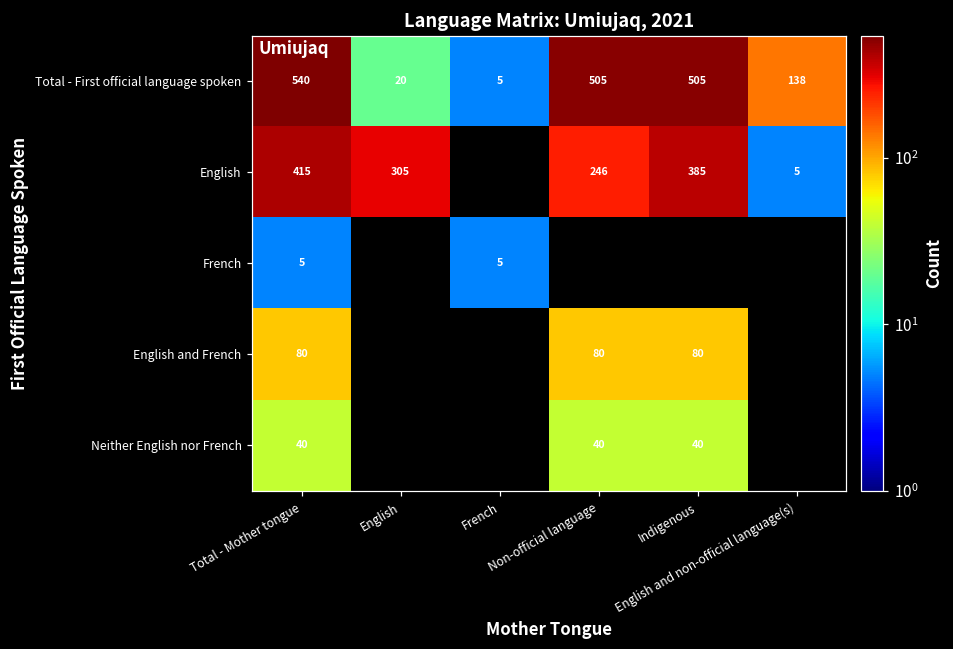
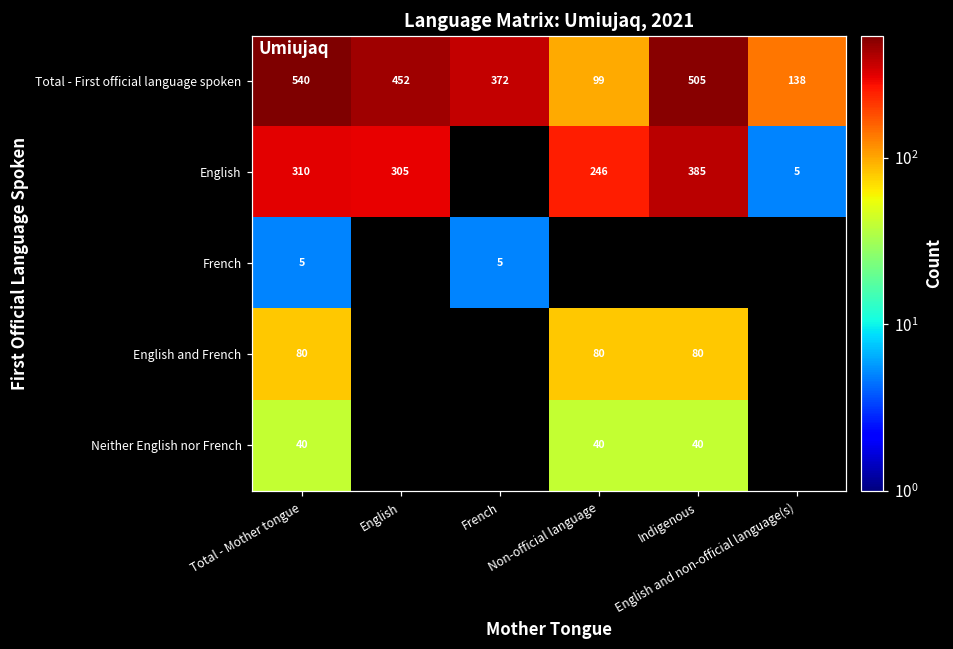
  {
    "Total - First official language spoken": {
-     "English": 20,
-     "French": 5,
-     "Non-official language": 505,
+     "English": 452,
+     "French": 372,
+     "Non-official language": 99,
      "Indigenous": 505,
      "English and non-official language(s)": 138
    },
    "English": {
-     "Total - Mother tongue": 415,
+     "Total - Mother tongue": 310,
      "English": 305,
      "Non-official language": 246,
      "Indigenous": 385,
      "English and non-official language(s)": 5
    },
    "French": {
      "Total - Mother tongue": 5,
      "French": 5
    },
    "English and French": {
      "Total - Mother tongue": 80,
      "Non-official language": 80,
      "Indigenous": 80
    },
    "Neither English nor French": {
      "Total - Mother tongue": 40,
      "Non-official language": 40,
      "Indigenous": 40
    }
  }
